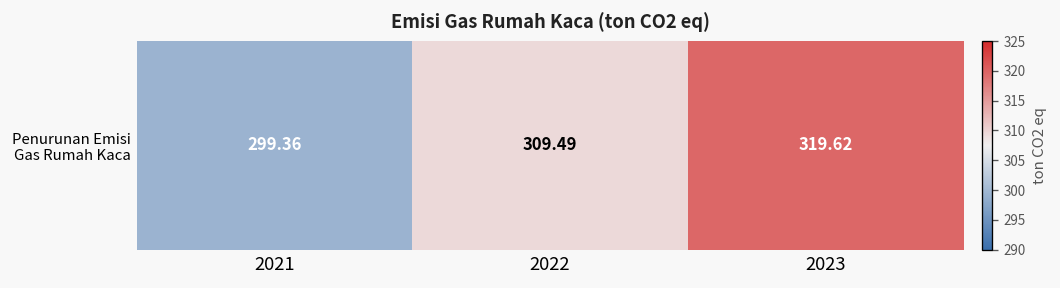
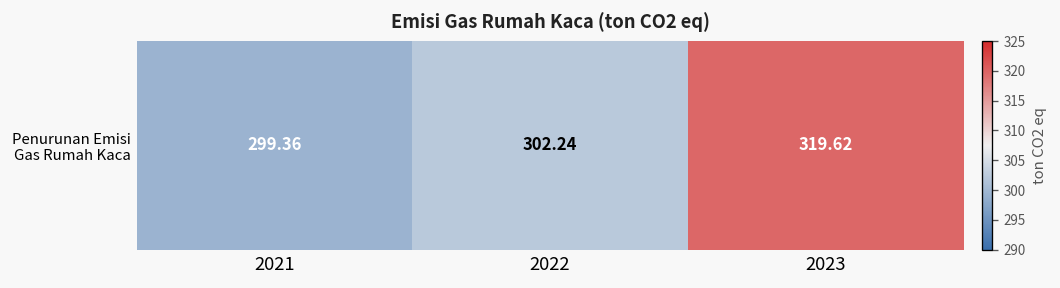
  {
    "Penurunan Emisi Gas Rumah Kaca": {
      "2021": 299.36,
-     "2022": 309.49,
+     "2022": 302.24,
      "2023": 319.62
    }
  }
